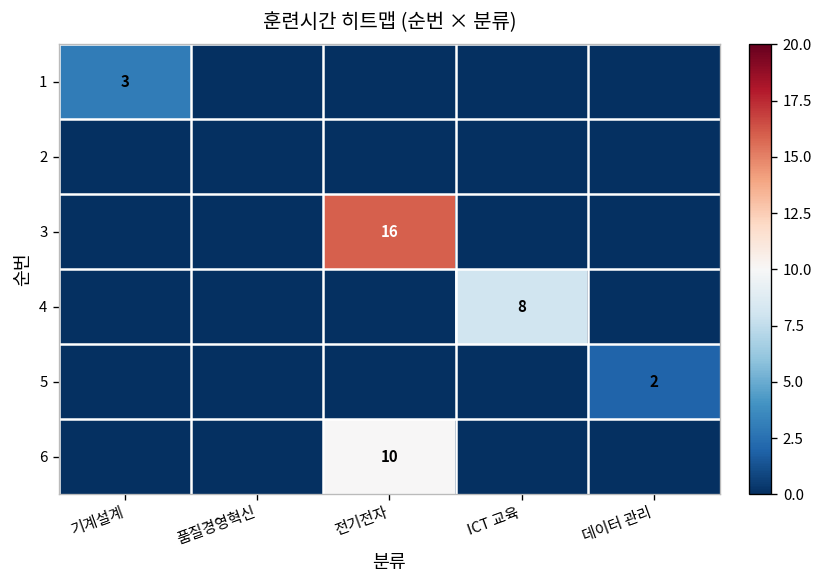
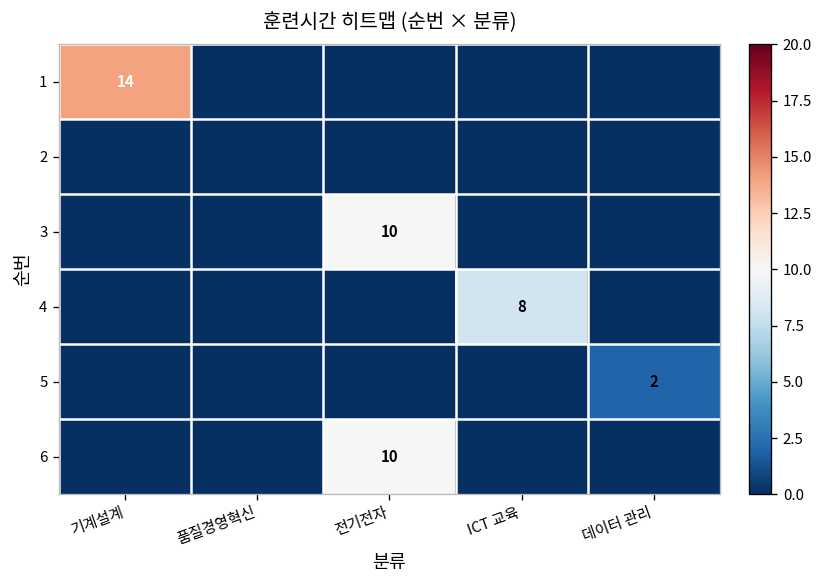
  {
    "1": {
-     "기계설계": 3
+     "기계설계": 14
    },
    "3": {
-     "전기전자": 16
+     "전기전자": 10
    },
    "4": {
      "ICT 교육": 8
    },
    "5": {
      "데이터 관리": 2
    },
    "6": {
      "전기전자": 10
    }
  }
